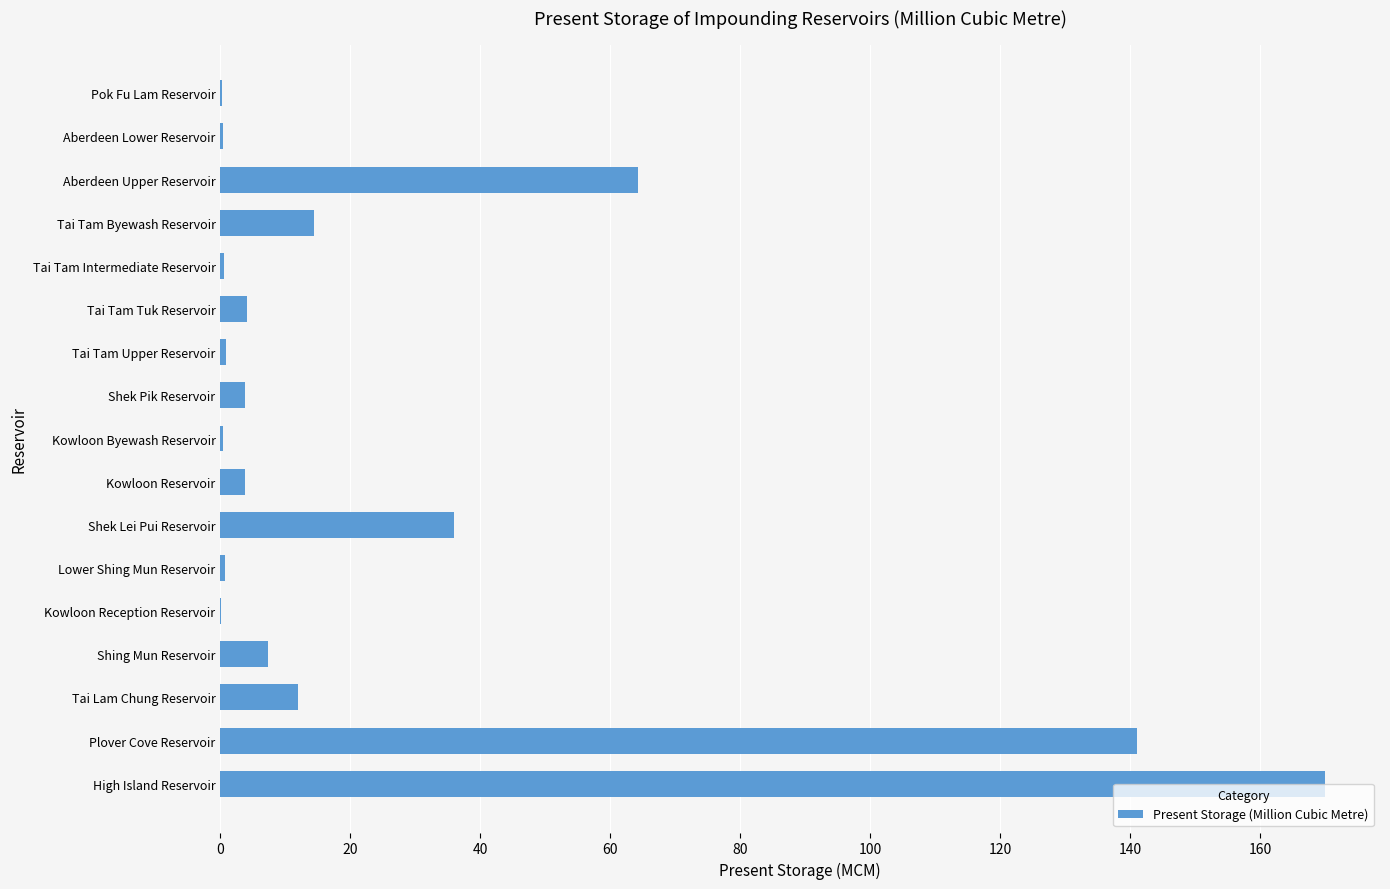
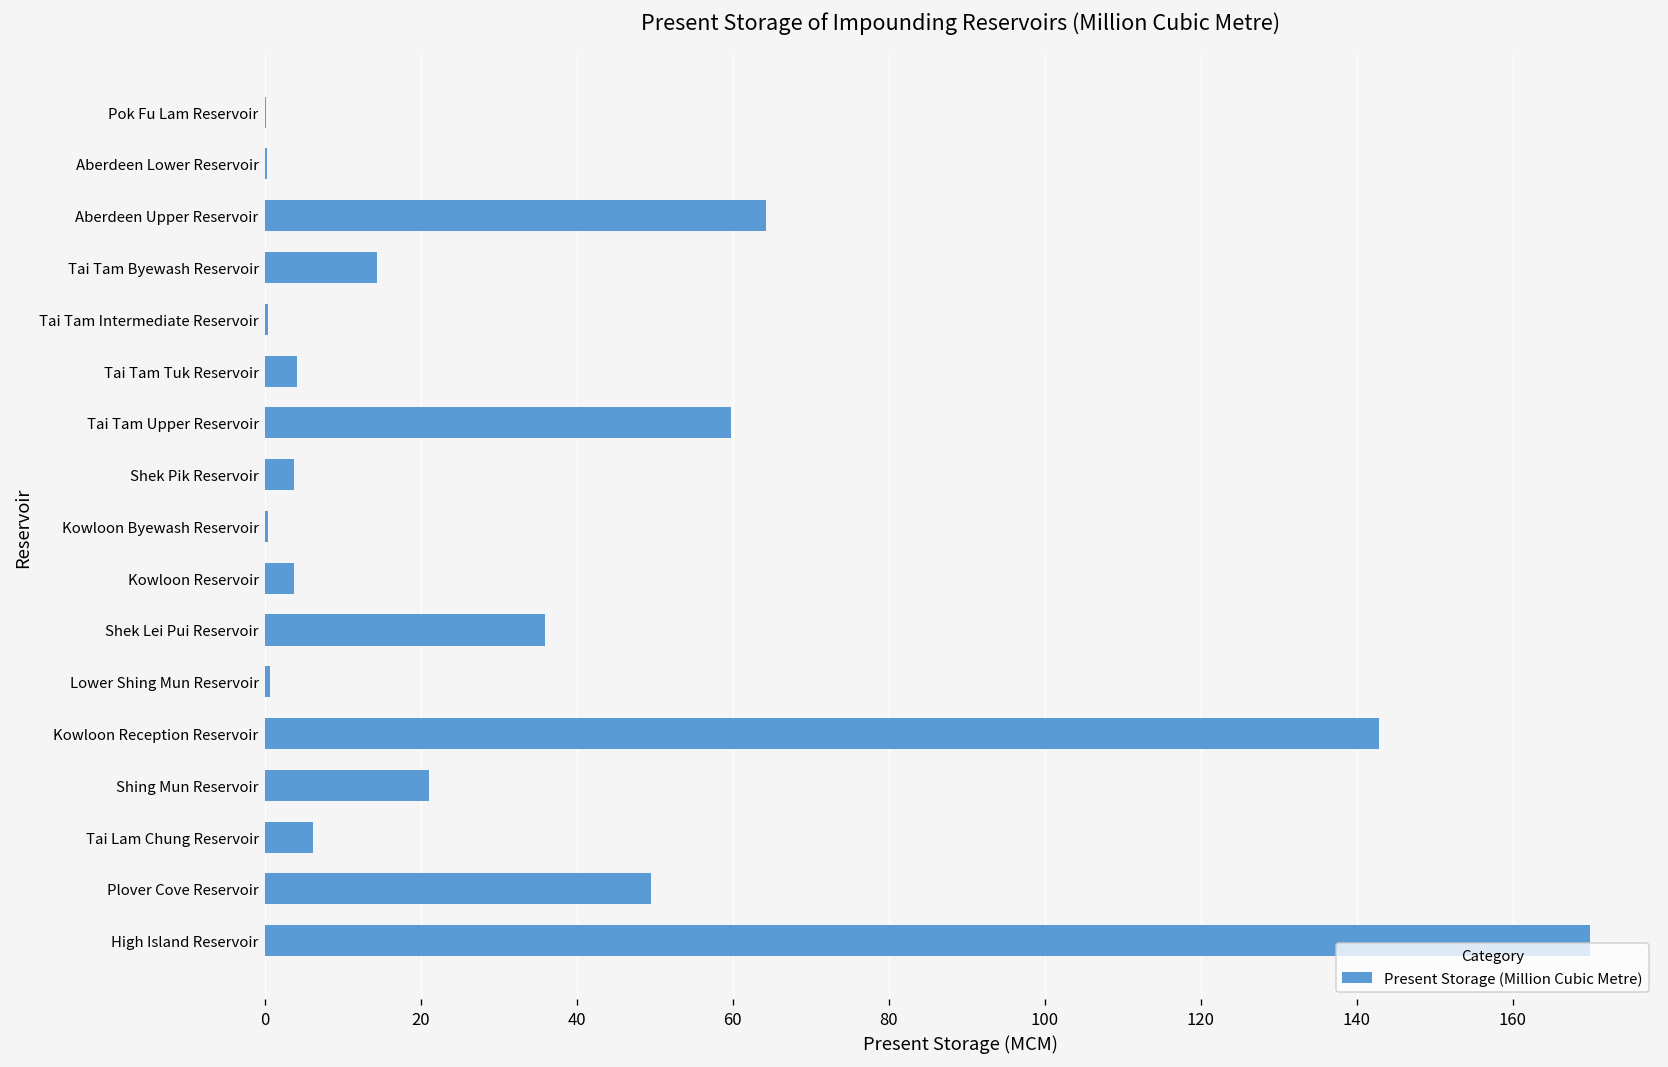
  {
    "Aberdeen Upper Reservoir": 64,
    "Tai Tam Byewash Reservoir": 14,
    "Tai Tam Intermediate Reservoir": 1,
    "Tai Tam Tuk Reservoir": 4,
-   "Tai Tam Upper Reservoir": 1,
+   "Tai Tam Upper Reservoir": 60,
    "Shek Pik Reservoir": 4,
    "Kowloon Byewash Reservoir": 0,
    "Kowloon Reservoir": 4,
    "Shek Lei Pui Reservoir": 36,
    "Lower Shing Mun Reservoir": 1,
-   "Kowloon Reception Reservoir": 0,
-   "Shing Mun Reservoir": 7,
-   "Tai Lam Chung Reservoir": 12,
-   "Plover Cove Reservoir": 141
+   "Kowloon Reception Reservoir": 143,
+   "Shing Mun Reservoir": 21,
+   "Tai Lam Chung Reservoir": 6,
+   "Plover Cove Reservoir": 50
  }
